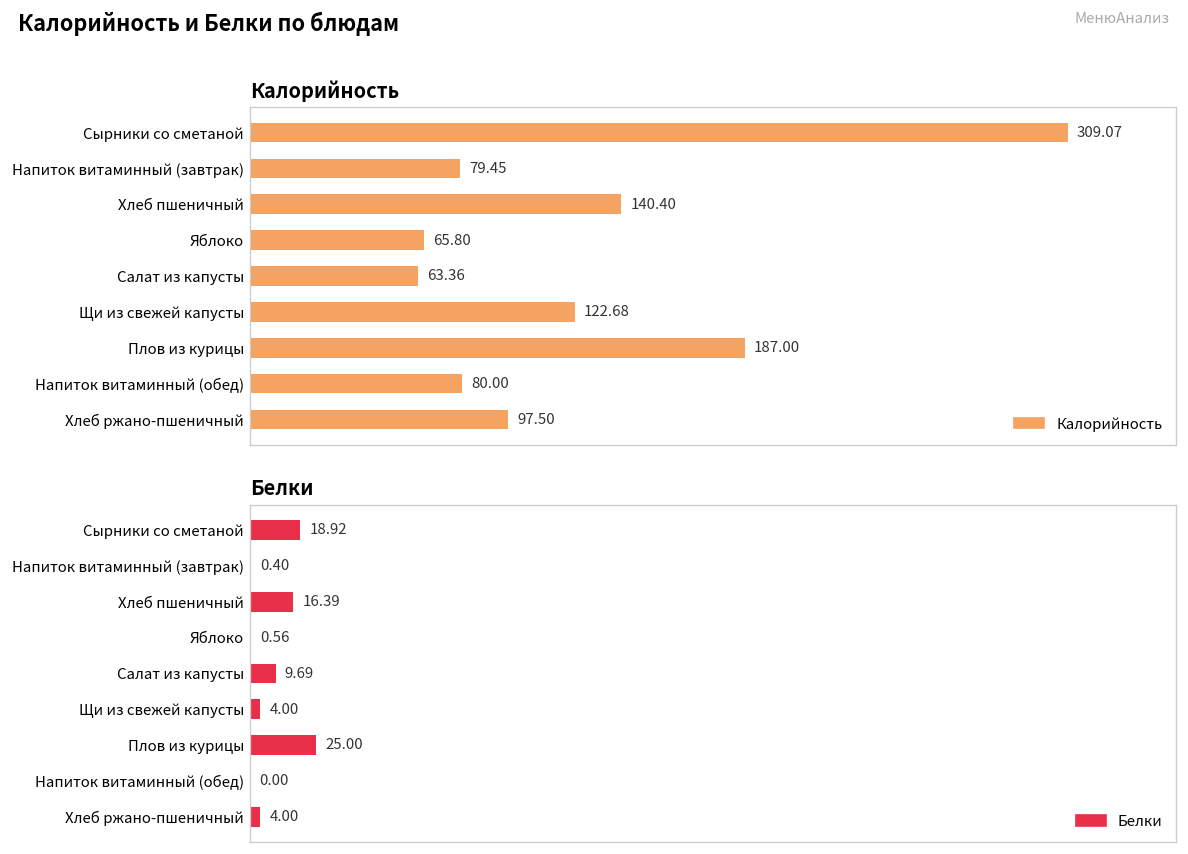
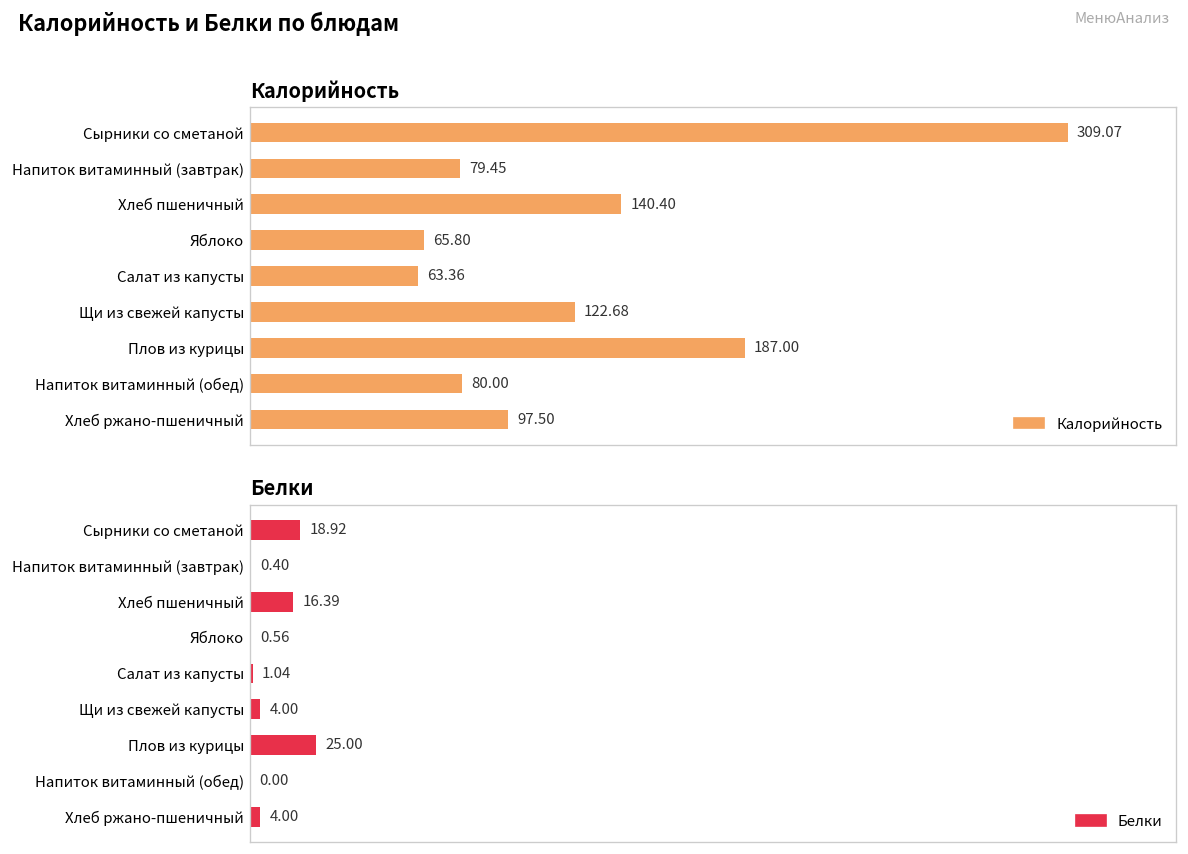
  {
    "Калорийность": {
      "Сырники со сметаной": 309.07,
      "Напиток витаминный (завтрак)": 79.45,
      "Хлеб пшеничный": 140.40,
      "Яблоко": 65.80,
      "Салат из капусты": 63.36,
      "Щи из свежей капусты": 122.68,
      "Плов из курицы": 187.00,
      "Напиток витаминный (обед)": 80.00,
      "Хлеб ржано-пшеничный": 97.50
    },
    "Белки": {
      "Сырники со сметаной": 18.92,
      "Напиток витаминный (завтрак)": 0.40,
      "Хлеб пшеничный": 16.39,
      "Яблоко": 0.56,
-     "Салат из капусты": 9.69,
+     "Салат из капусты": 1.04,
      "Щи из свежей капусты": 4.00,
      "Плов из курицы": 25.00,
      "Напиток витаминный (обед)": 0.00,
      "Хлеб ржано-пшеничный": 4.00
    }
  }
